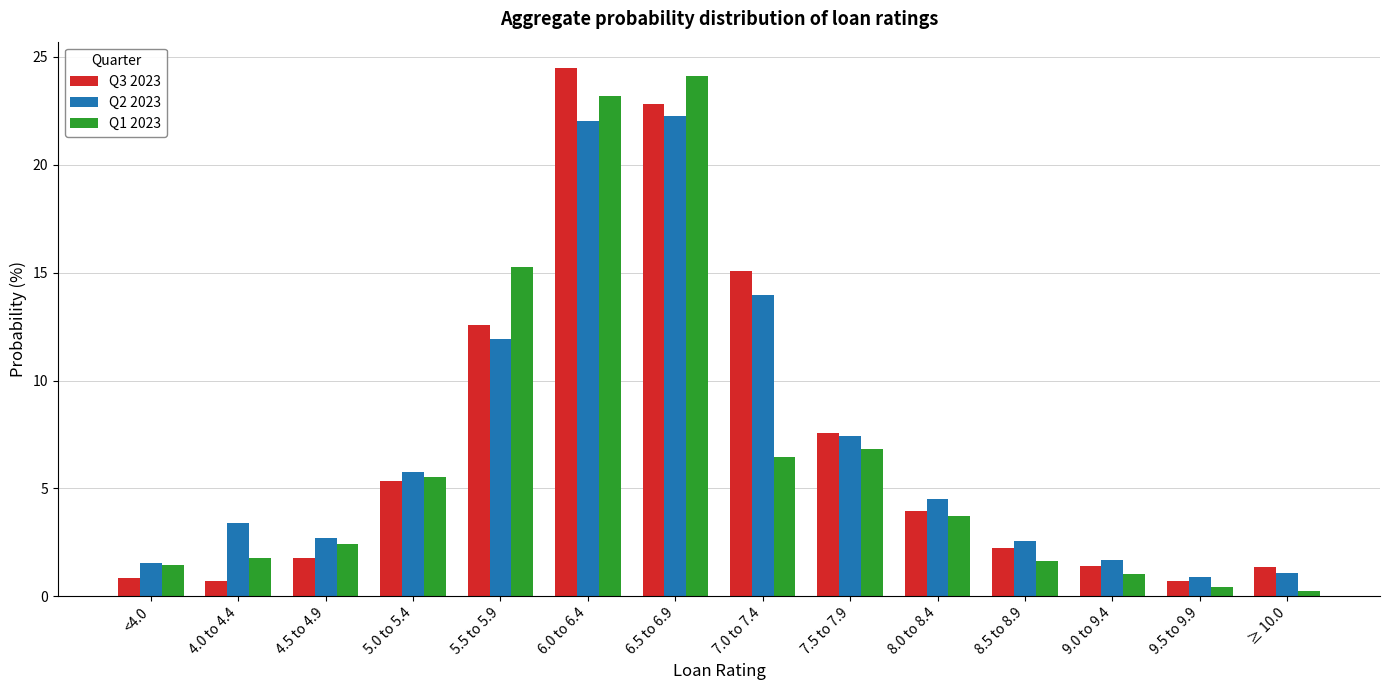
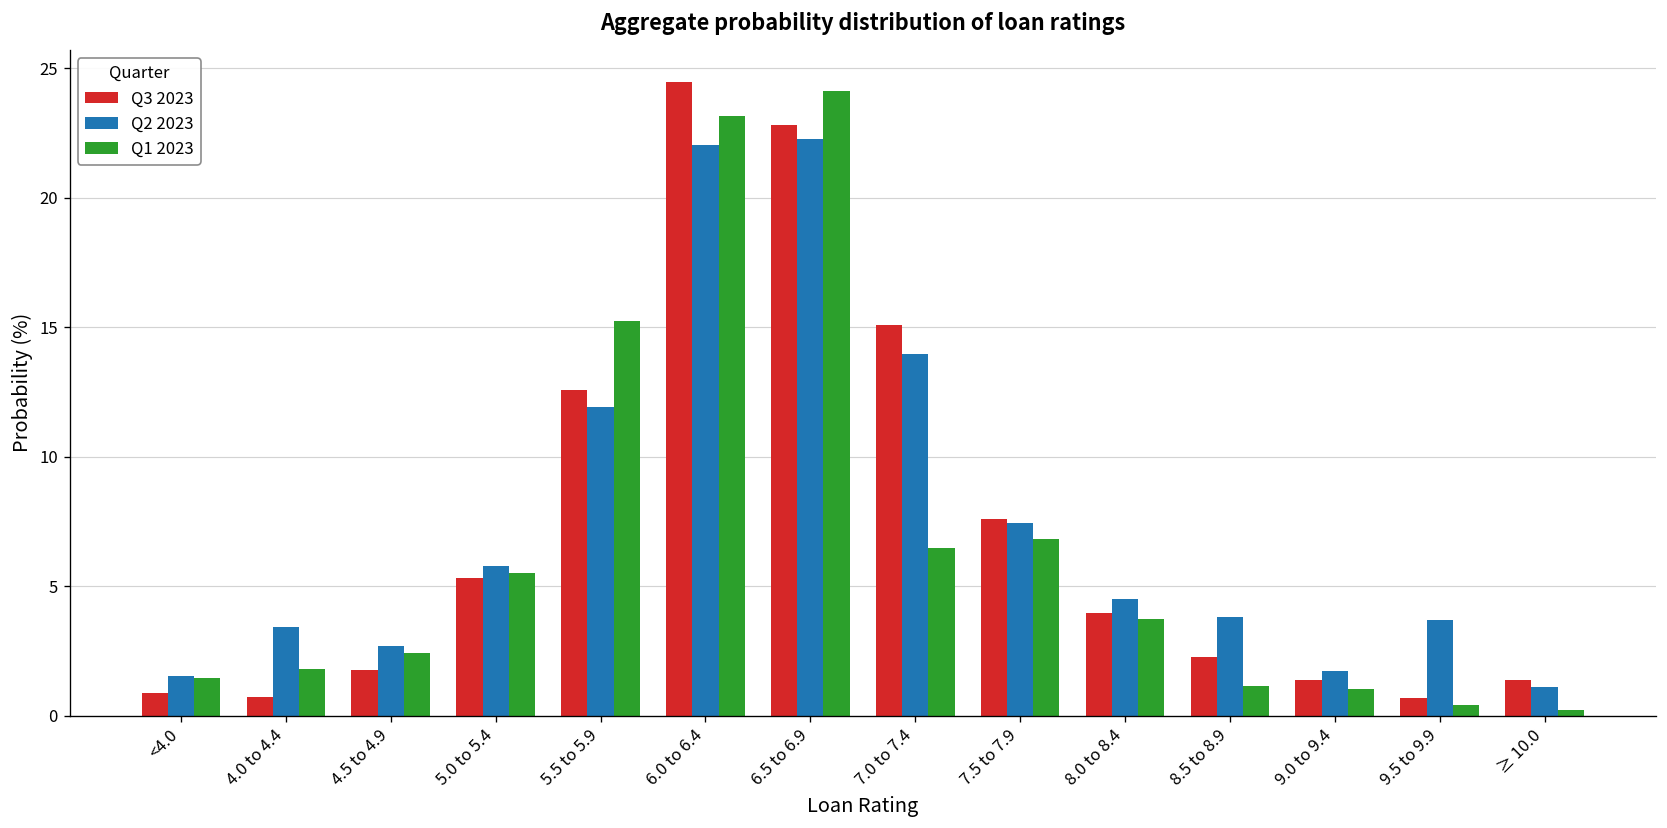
  {
    "Q3 2023": {
      "<4.0": 0.9,
      "4.0 to 4.4": 0.7,
      "4.5 to 4.9": 1.8,
      "5.0 to 5.4": 5.3,
      "5.5 to 5.9": 12.6,
      "6.0 to 6.4": 24.5,
      "6.5 to 6.9": 22.8,
      "7.0 to 7.4": 15.1,
      "7.5 to 7.9": 7.6,
      "8.0 to 8.4": 4.0,
      "8.5 to 8.9": 2.3,
      "9.0 to 9.4": 1.4,
      "9.5 to 9.9": 0.7,
      "≥ 10.0": 1.4
    },
    "Q2 2023": {
      "<4.0": 1.5,
      "4.0 to 4.4": 3.4,
      "4.5 to 4.9": 2.7,
      "5.0 to 5.4": 5.8,
      "5.5 to 5.9": 11.9,
      "6.0 to 6.4": 22.0,
      "6.5 to 6.9": 22.3,
      "7.0 to 7.4": 14.0,
      "7.5 to 7.9": 7.5,
      "8.0 to 8.4": 4.5,
-     "8.5 to 8.9": 2.6,
+     "8.5 to 8.9": 3.8,
      "9.0 to 9.4": 1.7,
-     "9.5 to 9.9": 0.9,
+     "9.5 to 9.9": 3.7,
      "≥ 10.0": 1.1
    },
    "Q1 2023": {
      "<4.0": 1.4,
      "4.0 to 4.4": 1.8,
      "4.5 to 4.9": 2.4,
      "5.0 to 5.4": 5.5,
      "5.5 to 5.9": 15.2,
      "6.0 to 6.4": 23.2,
      "6.5 to 6.9": 24.1,
      "7.0 to 7.4": 6.5,
      "7.5 to 7.9": 6.8,
      "8.0 to 8.4": 3.7,
-     "8.5 to 8.9": 1.6,
+     "8.5 to 8.9": 1.1,
      "9.0 to 9.4": 1.0,
      "9.5 to 9.9": 0.4,
      "≥ 10.0": 0.2
    }
  }
